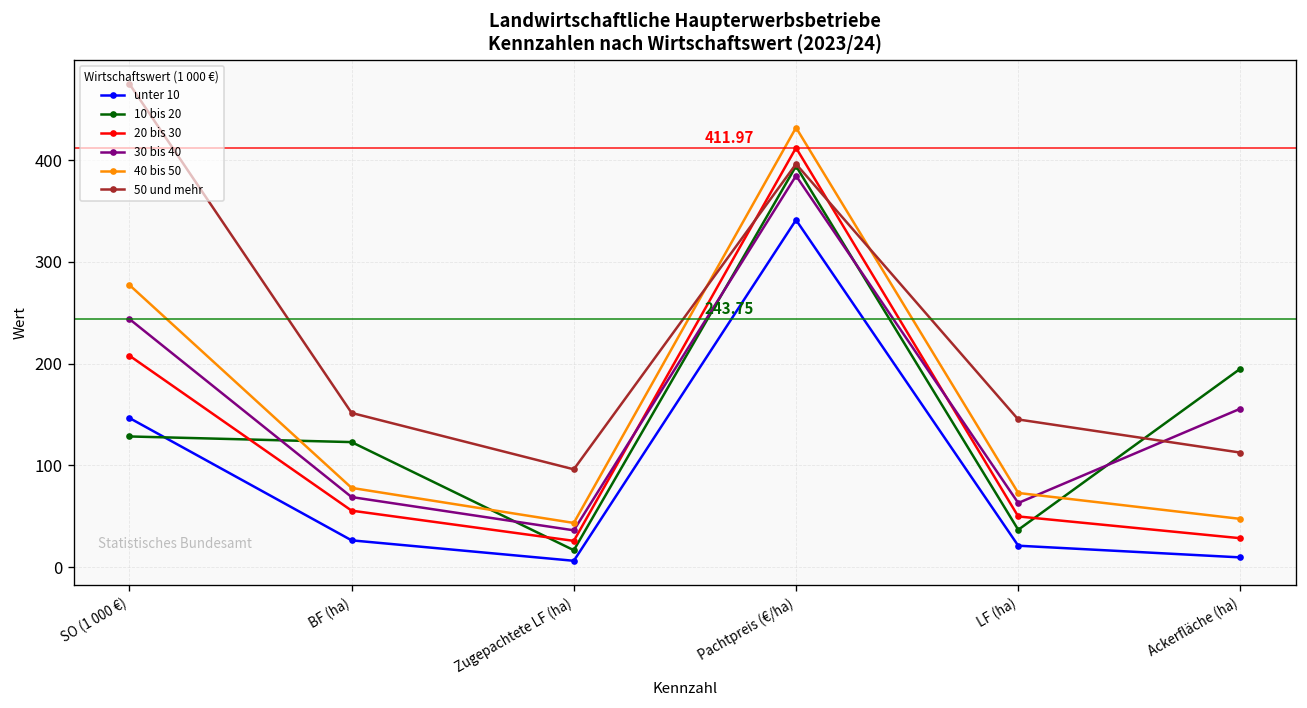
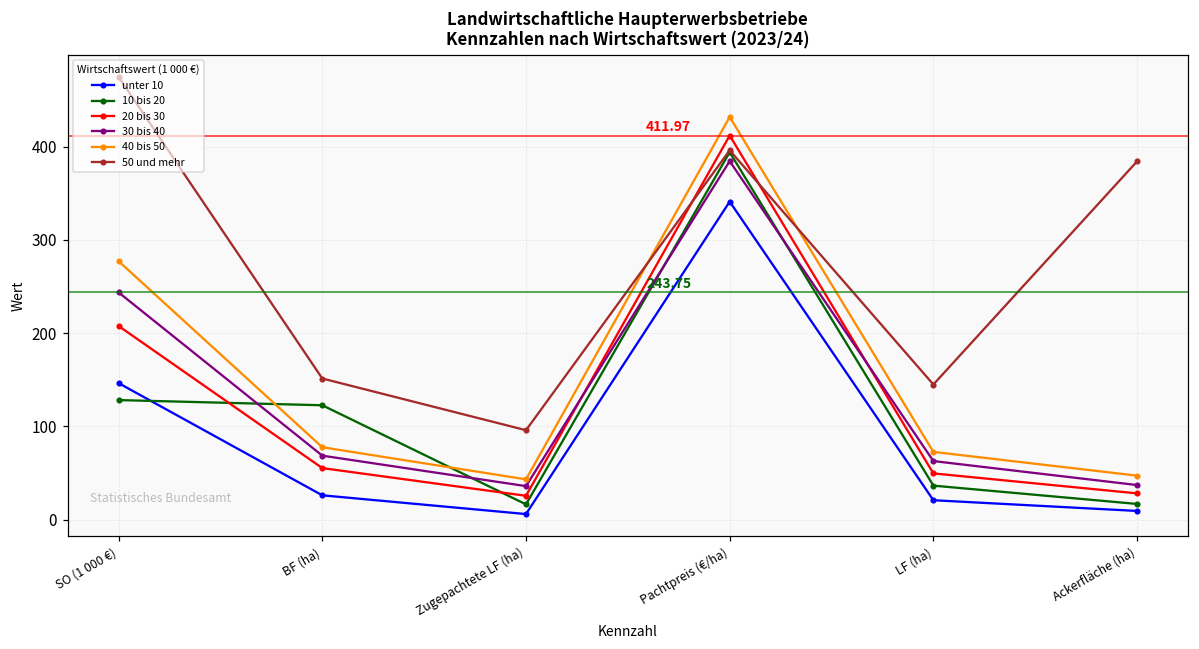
  {
    "unter 10": {
      "SO (1 000 €)": 150,
      "BF (ha)": 30,
      "Zugepachtete LF (ha)": 10,
      "Pachtpreis (€/ha)": 340,
      "LF (ha)": 20,
      "Ackerfläche (ha)": 10
    },
    "10 bis 20": {
      "SO (1 000 €)": 130,
      "BF (ha)": 120,
      "Zugepachtete LF (ha)": 20,
      "LF (ha)": 40,
-     "Ackerfläche (ha)": 190
+     "Ackerfläche (ha)": 20
    },
    "20 bis 30": {
      "SO (1 000 €)": 210,
      "BF (ha)": 60,
      "Zugepachtete LF (ha)": 30,
      "Pachtpreis (€/ha)": 410,
      "LF (ha)": 50,
      "Ackerfläche (ha)": 30
    },
    "30 bis 40": {
      "SO (1 000 €)": 240,
      "BF (ha)": 70,
      "Zugepachtete LF (ha)": 40,
      "Pachtpreis (€/ha)": 380,
      "LF (ha)": 60,
-     "Ackerfläche (ha)": 160
+     "Ackerfläche (ha)": 40
    },
    "40 bis 50": {
      "SO (1 000 €)": 280,
      "BF (ha)": 80,
      "Zugepachtete LF (ha)": 40,
      "Pachtpreis (€/ha)": 430,
      "LF (ha)": 70,
      "Ackerfläche (ha)": 50
    },
    "50 und mehr": {
      "BF (ha)": 150,
      "Zugepachtete LF (ha)": 100,
      "LF (ha)": 150,
-     "Ackerfläche (ha)": 110
+     "Ackerfläche (ha)": 380
    }
  }
